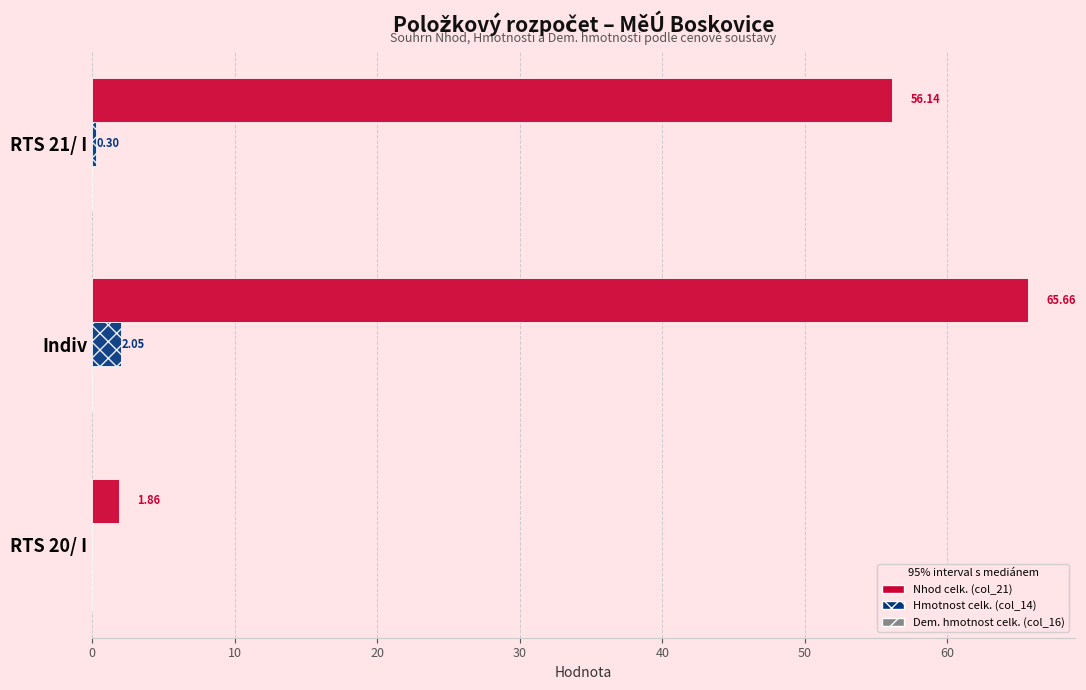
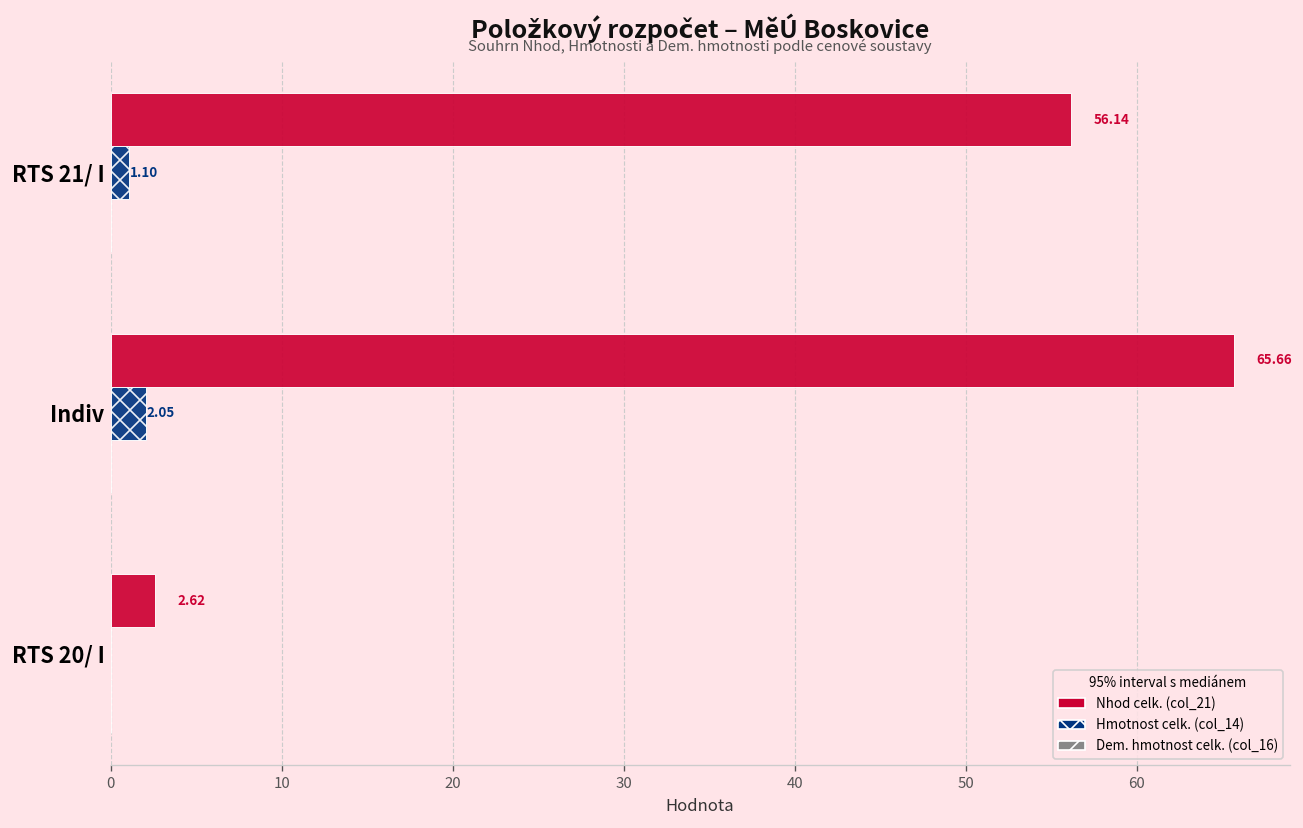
  {
    "Nhod celk. (col_21)": {
      "RTS 21/ I": 56.14,
      "Indiv": 65.66,
-     "RTS 20/ I": 1.86
+     "RTS 20/ I": 2.62
    },
    "Hmotnost celk. (col_14)": {
-     "RTS 21/ I": 0.30,
+     "RTS 21/ I": 1.10,
      "Indiv": 2.05
    },
    "Dem. hmotnost celk. (col_16)": {
      "RTS 21/ I": 0.0,
      "Indiv": 0.0,
      "RTS 20/ I": 0.0
    }
  }
